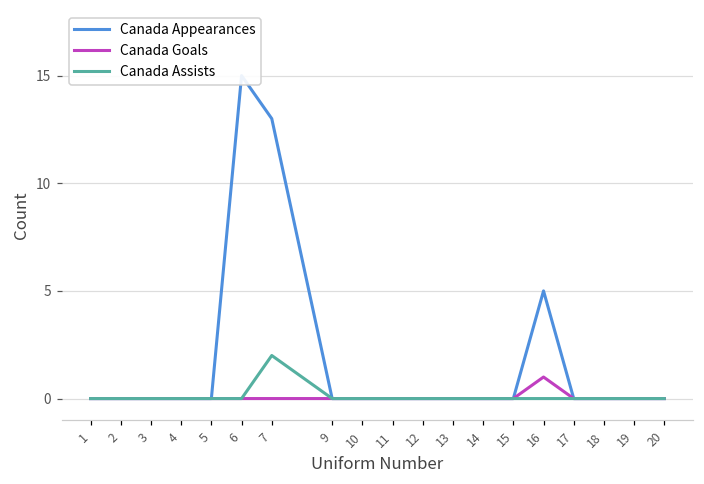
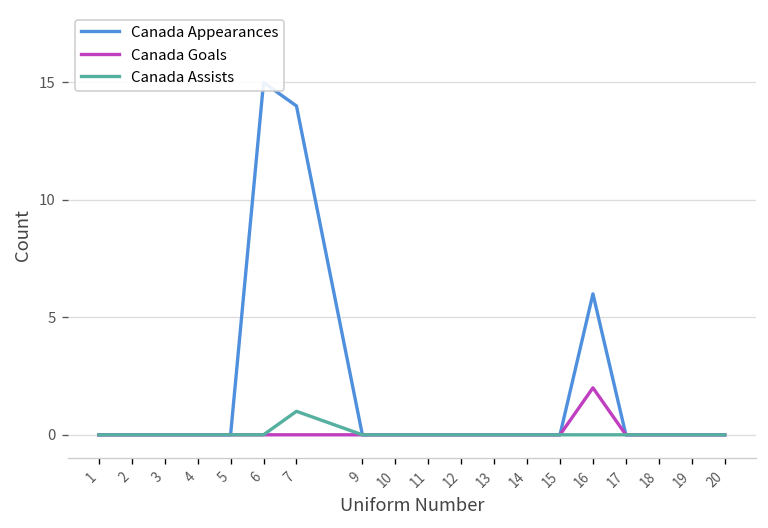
  {
    "Canada Appearances": {
-     "7": 13,
-     "16": 5
+     "7": 14,
+     "16": 6
    },
    "Canada Goals": {
      "7": 0,
-     "16": 1
+     "16": 2
    },
    "Canada Assists": {
-     "7": 2,
+     "7": 1,
      "16": 0
    }
  }
